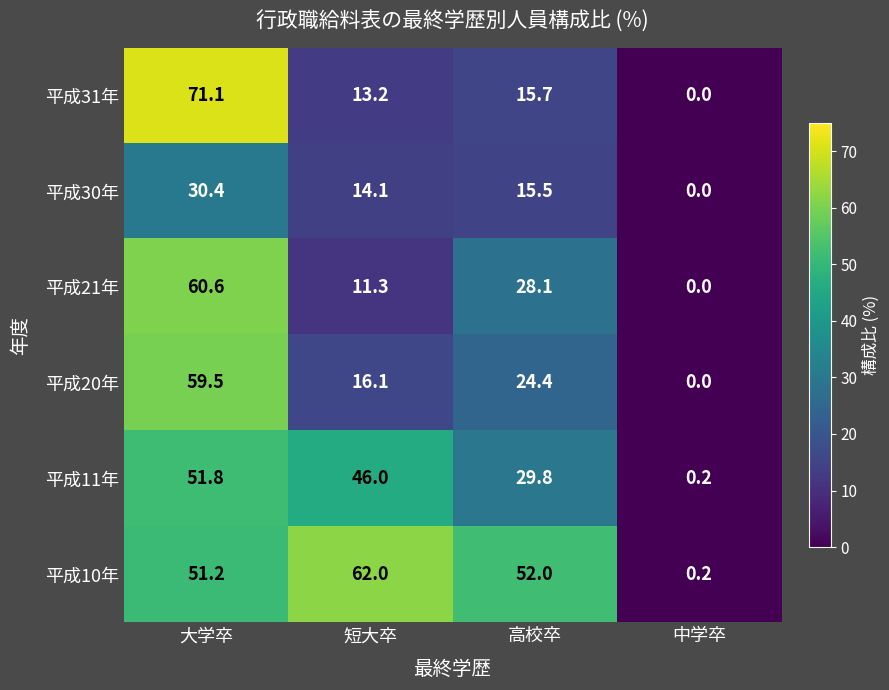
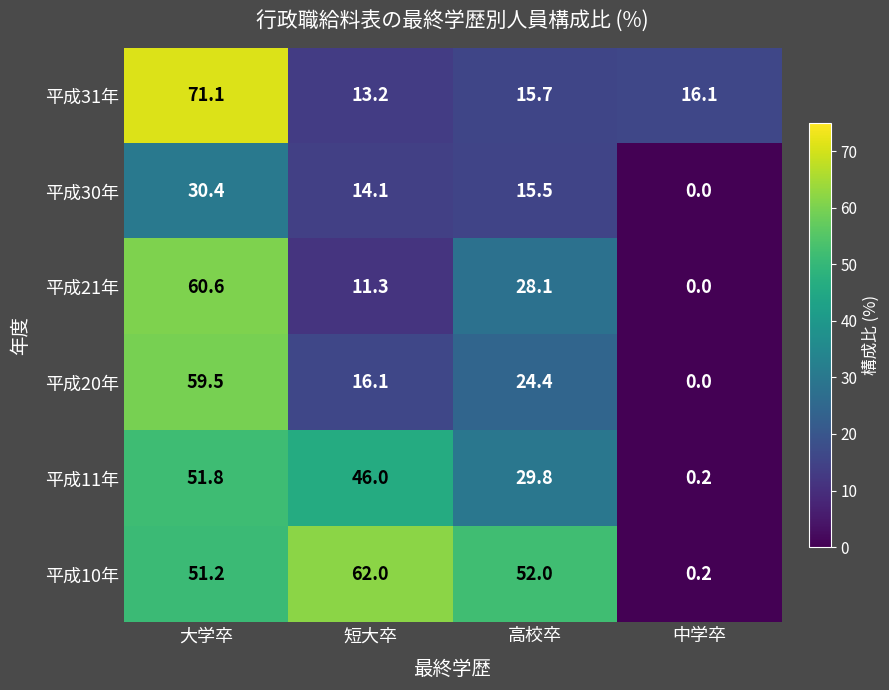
  {
    "平成31年": {
      "大学卒": 71.1,
      "短大卒": 13.2,
      "高校卒": 15.7,
-     "中学卒": 0.0
+     "中学卒": 16.1
    },
    "平成30年": {
      "大学卒": 30.4,
      "短大卒": 14.1,
      "高校卒": 15.5,
      "中学卒": 0.0
    },
    "平成21年": {
      "大学卒": 60.6,
      "短大卒": 11.3,
      "高校卒": 28.1,
      "中学卒": 0.0
    },
    "平成20年": {
      "大学卒": 59.5,
      "短大卒": 16.1,
      "高校卒": 24.4,
      "中学卒": 0.0
    },
    "平成11年": {
      "大学卒": 51.8,
      "短大卒": 46.0,
      "高校卒": 29.8,
      "中学卒": 0.2
    },
    "平成10年": {
      "大学卒": 51.2,
      "短大卒": 62.0,
      "高校卒": 52.0,
      "中学卒": 0.2
    }
  }
